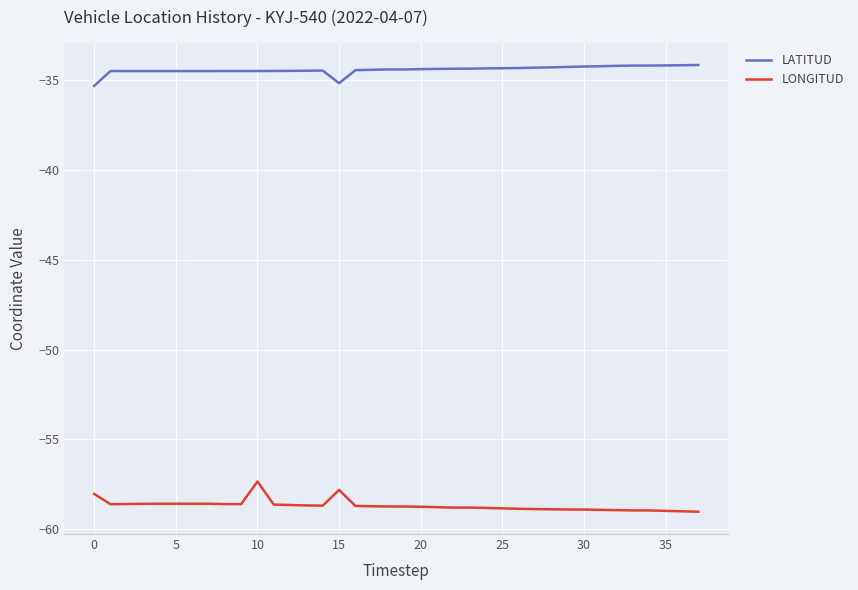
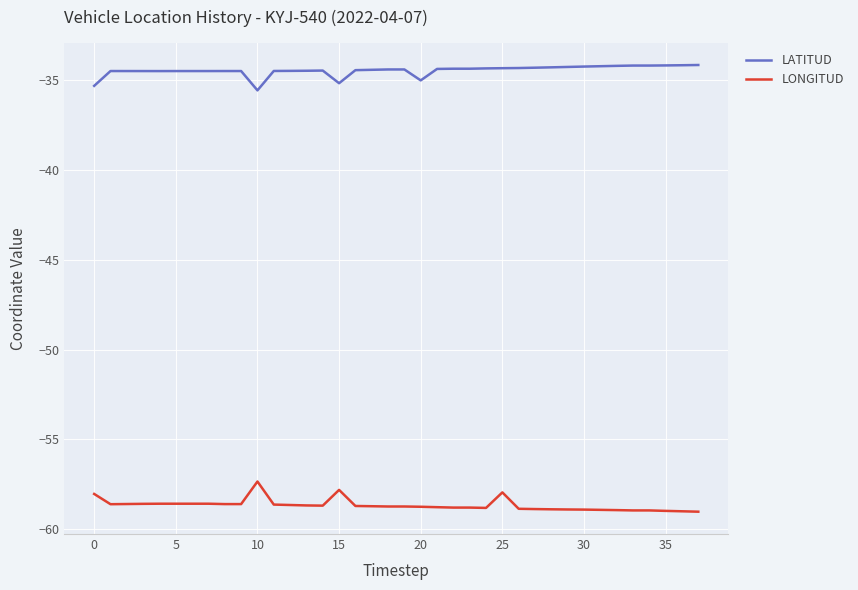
  {
    "LATITUD": {
      "0": -35.3,
      "5": -34.5,
-     "10": -34.5,
+     "10": -35.6,
      "15": -35.2,
-     "20": -34.4,
+     "20": -35.0,
      "25": -34.3,
      "30": -34.2,
      "35": -34.2
    },
    "LONGITUD": {
      "0": -58.0,
      "5": -58.6,
      "10": -57.3,
      "15": -57.8,
      "20": -58.8,
-     "25": -58.8,
+     "25": -58.0,
      "30": -58.9,
      "35": -59.0
    }
  }
